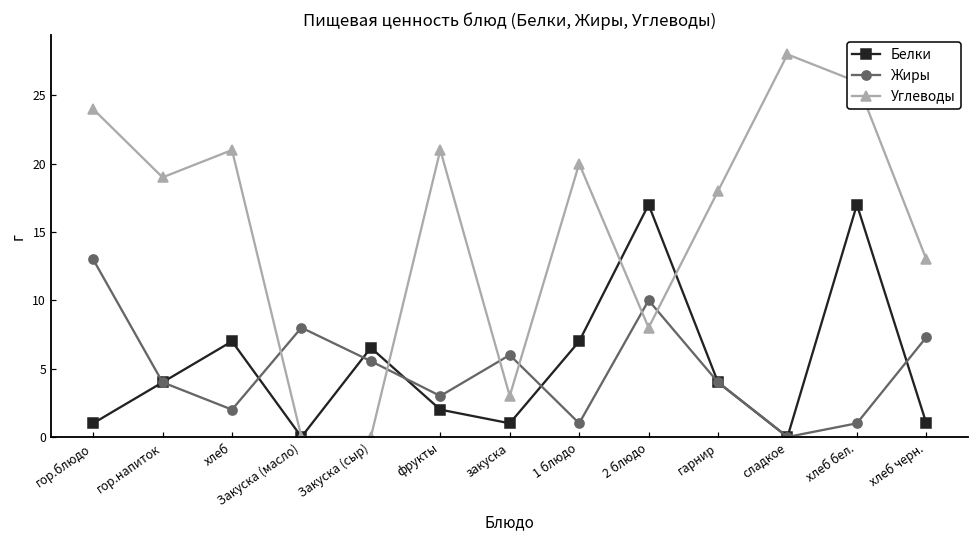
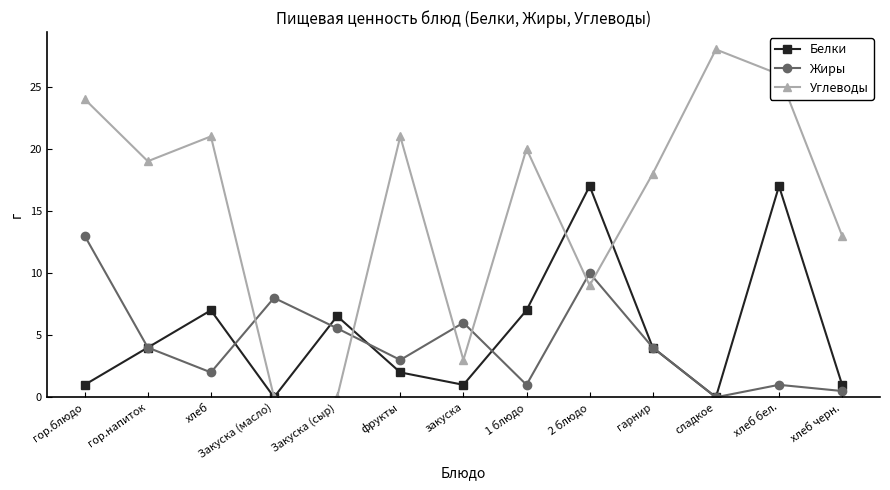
  {
    "Белки": {
      "гор.блюдо": 1.0,
      "хлеб": 7.0,
      "Закуска (сыр)": 6.5,
      "фрукты": 2.0,
      "закуска": 1.0,
      "1 блюдо": 7.0,
      "2 блюдо": 17.0,
      "хлеб бел.": 17.0,
      "хлеб черн.": 1.0
    },
    "Жиры": {
      "гор.блюдо": 13.0,
      "хлеб": 2.0,
      "Закуска (масло)": 8.0,
      "Закуска (сыр)": 5.6,
      "фрукты": 3.0,
      "закуска": 6.0,
      "1 блюдо": 1.0,
      "2 блюдо": 10.0,
      "хлеб бел.": 1.0,
-     "хлеб черн.": 7.3
+     "хлеб черн.": 0.5
    },
    "Углеводы": {
      "гор.блюдо": 24,
      "гор.напиток": 19,
      "хлеб": 21,
      "Закуска (сыр)": 0,
      "фрукты": 21,
      "закуска": 3,
      "1 блюдо": 20,
-     "2 блюдо": 8,
+     "2 блюдо": 9,
      "гарнир": 18,
      "сладкое": 28,
      "хлеб черн.": 13
    }
  }
